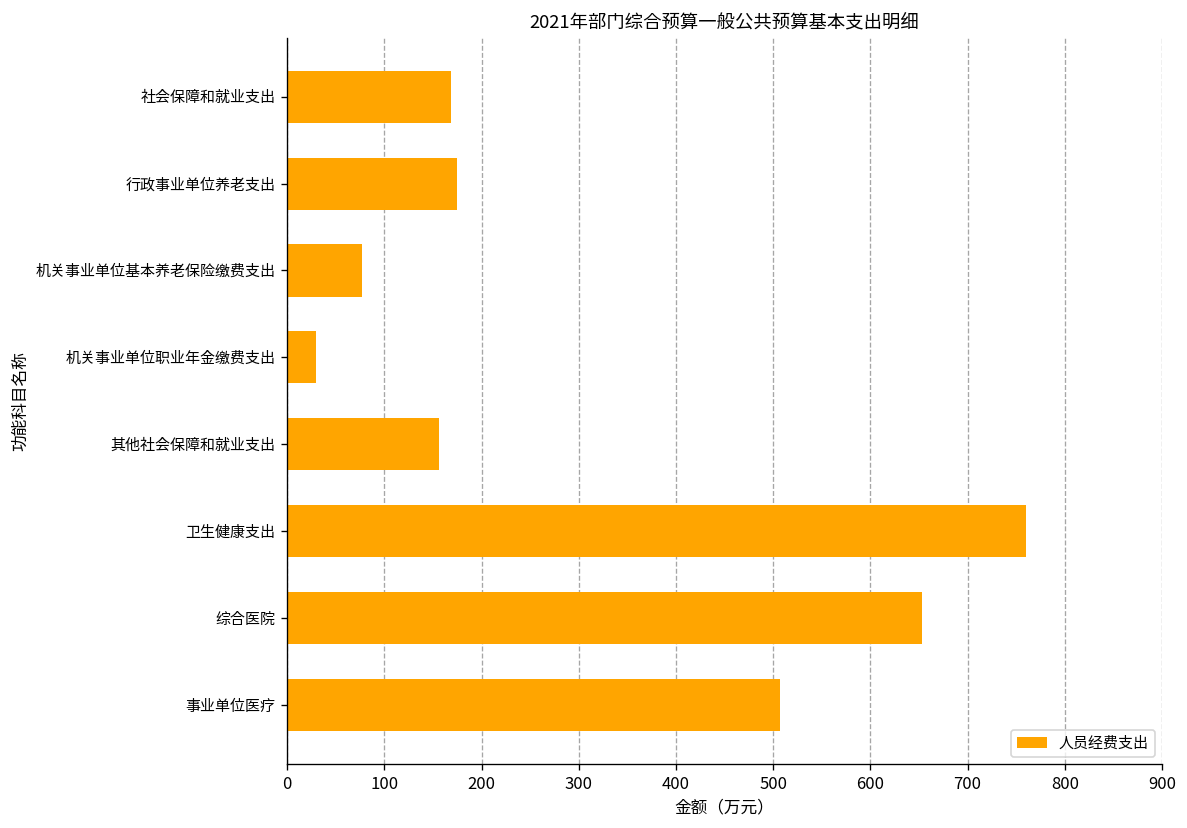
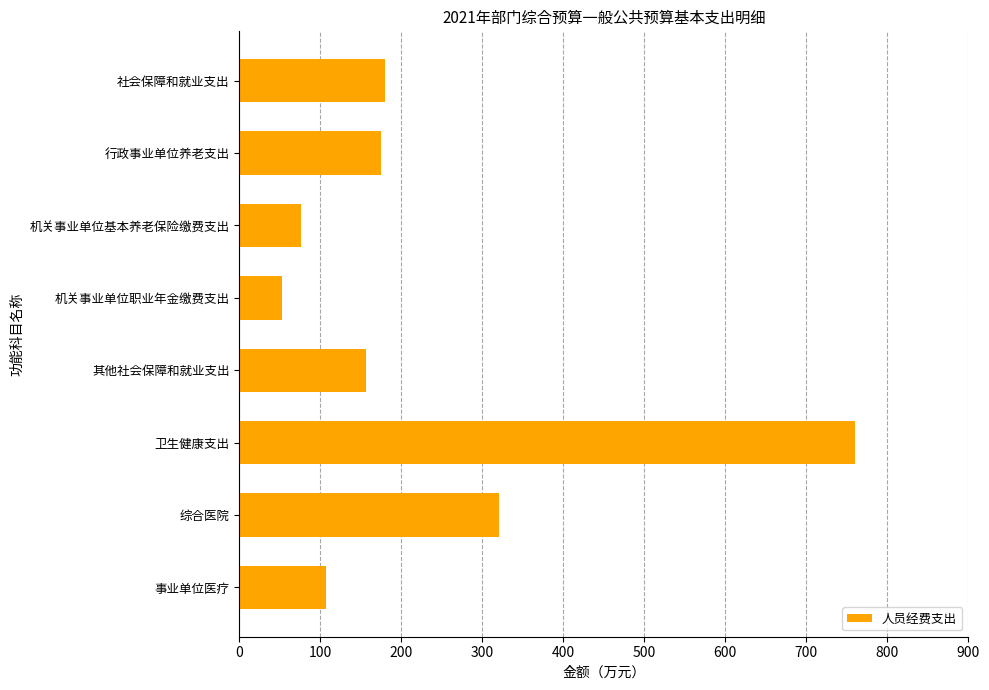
  {
-   "社会保障和就业支出": 170,
+   "社会保障和就业支出": 180,
    "行政事业单位养老支出": 180,
    "机关事业单位基本养老保险缴费支出": 80,
-   "机关事业单位职业年金缴费支出": 30,
+   "机关事业单位职业年金缴费支出": 50,
    "其他社会保障和就业支出": 160,
    "卫生健康支出": 760,
-   "综合医院": 650,
-   "事业单位医疗": 510
+   "综合医院": 320,
+   "事业单位医疗": 110
  }
